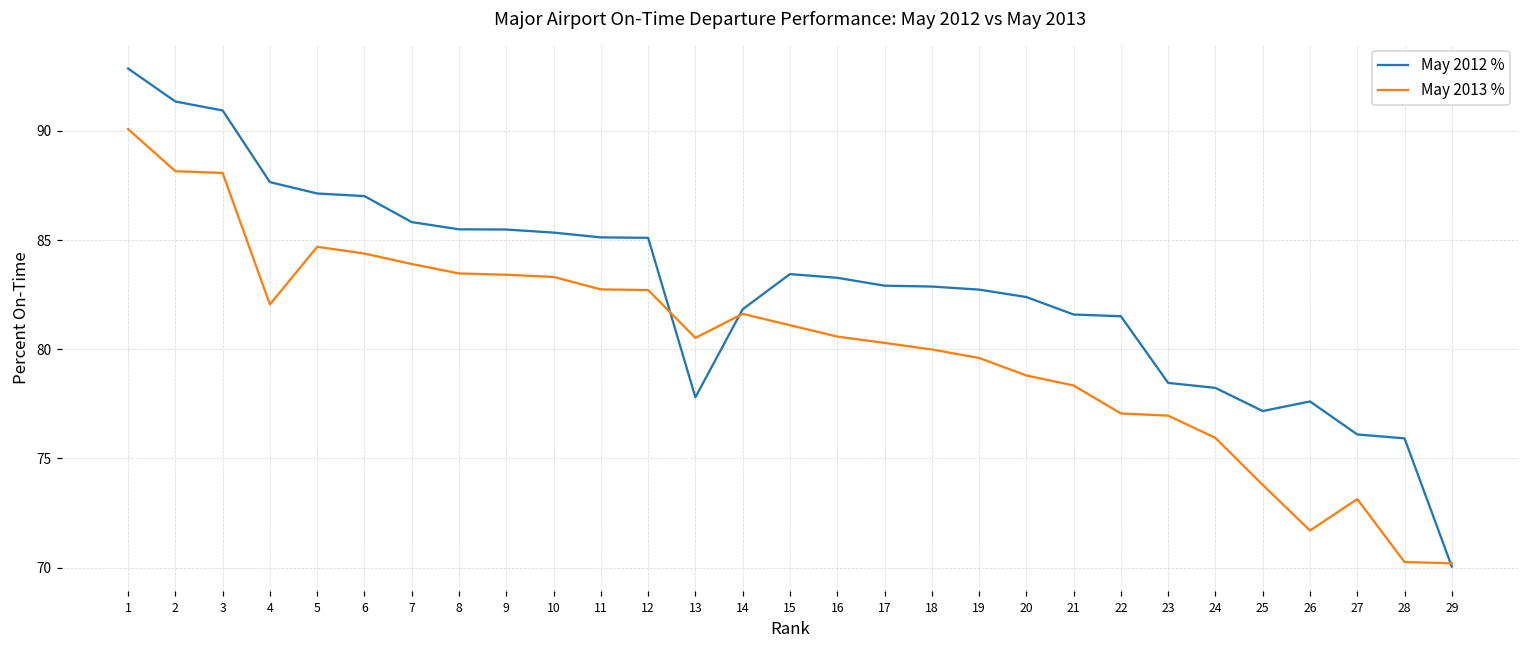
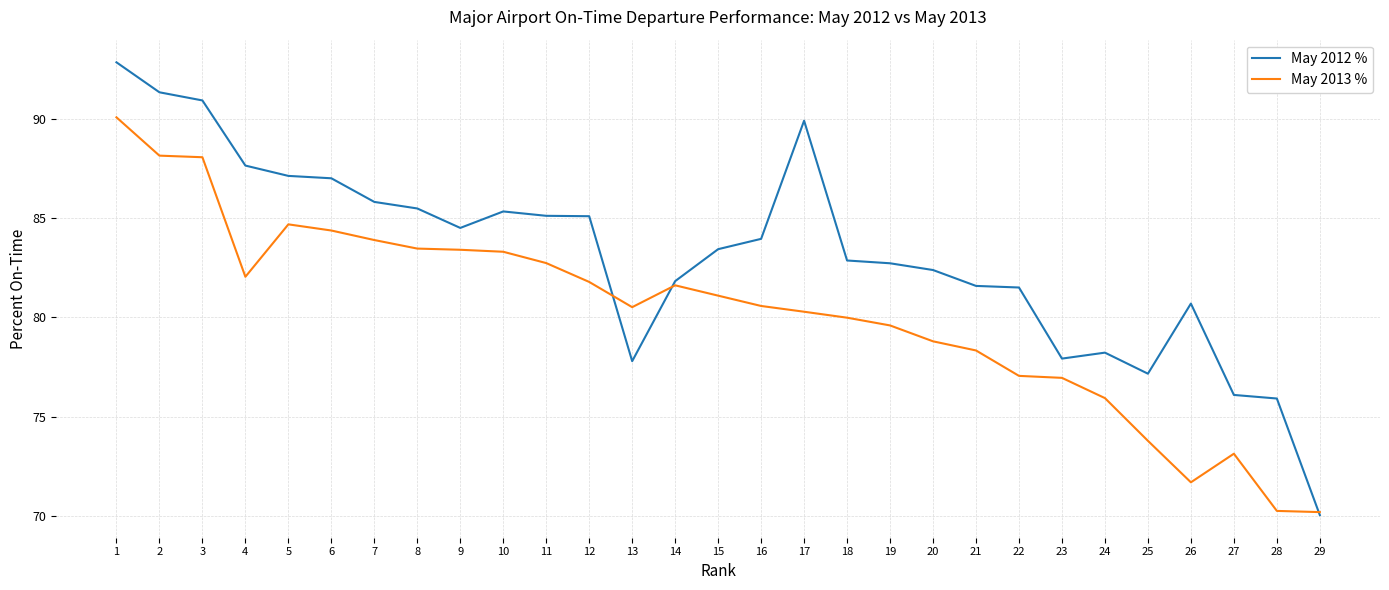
  {
    "May 2012 %": {
      "1": 92.9,
      "2": 91.3,
      "3": 90.9,
      "4": 87.7,
      "5": 87.1,
      "6": 87.0,
      "7": 85.8,
      "8": 85.5,
-     "9": 85.5,
+     "9": 84.5,
      "10": 85.3,
      "11": 85.1,
      "12": 85.1,
      "13": 77.8,
      "14": 81.8,
      "15": 83.4,
-     "16": 83.3,
-     "17": 82.9,
+     "16": 84.0,
+     "17": 89.9,
      "18": 82.9,
      "19": 82.7,
      "20": 82.4,
      "21": 81.6,
      "22": 81.5,
-     "23": 78.5,
+     "23": 77.9,
      "24": 78.2,
      "25": 77.2,
-     "26": 77.6,
+     "26": 80.7,
      "27": 76.1,
      "28": 75.9,
      "29": 70.1
    },
    "May 2013 %": {
      "1": 90.1,
      "2": 88.2,
      "3": 88.1,
      "4": 82.1,
      "5": 84.7,
      "6": 84.4,
      "7": 83.9,
      "8": 83.5,
      "9": 83.4,
      "10": 83.3,
      "11": 82.7,
-     "12": 82.7,
+     "12": 81.8,
      "13": 80.5,
      "14": 81.6,
      "15": 81.1,
      "16": 80.6,
      "17": 80.3,
      "18": 80.0,
      "19": 79.6,
      "20": 78.8,
      "21": 78.3,
      "22": 77.1,
      "23": 77.0,
      "24": 75.9,
      "25": 73.8,
      "26": 71.7,
      "27": 73.1,
      "28": 70.3,
      "29": 70.2
    }
  }
